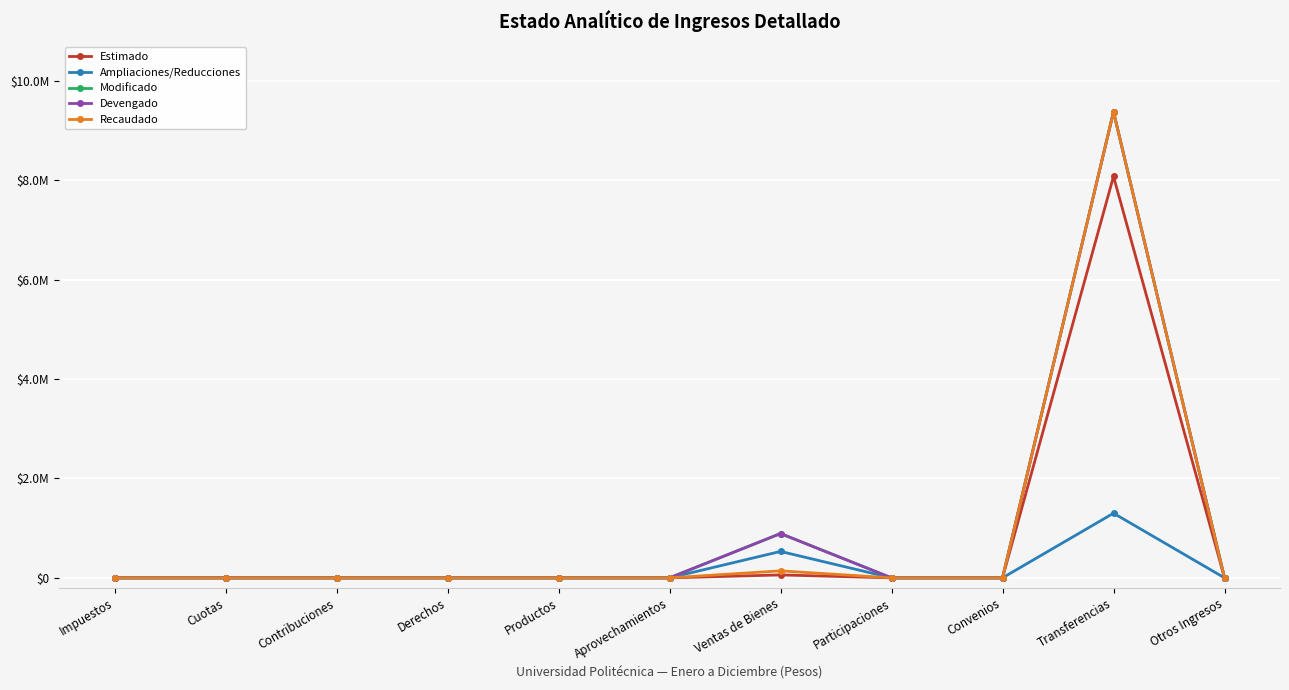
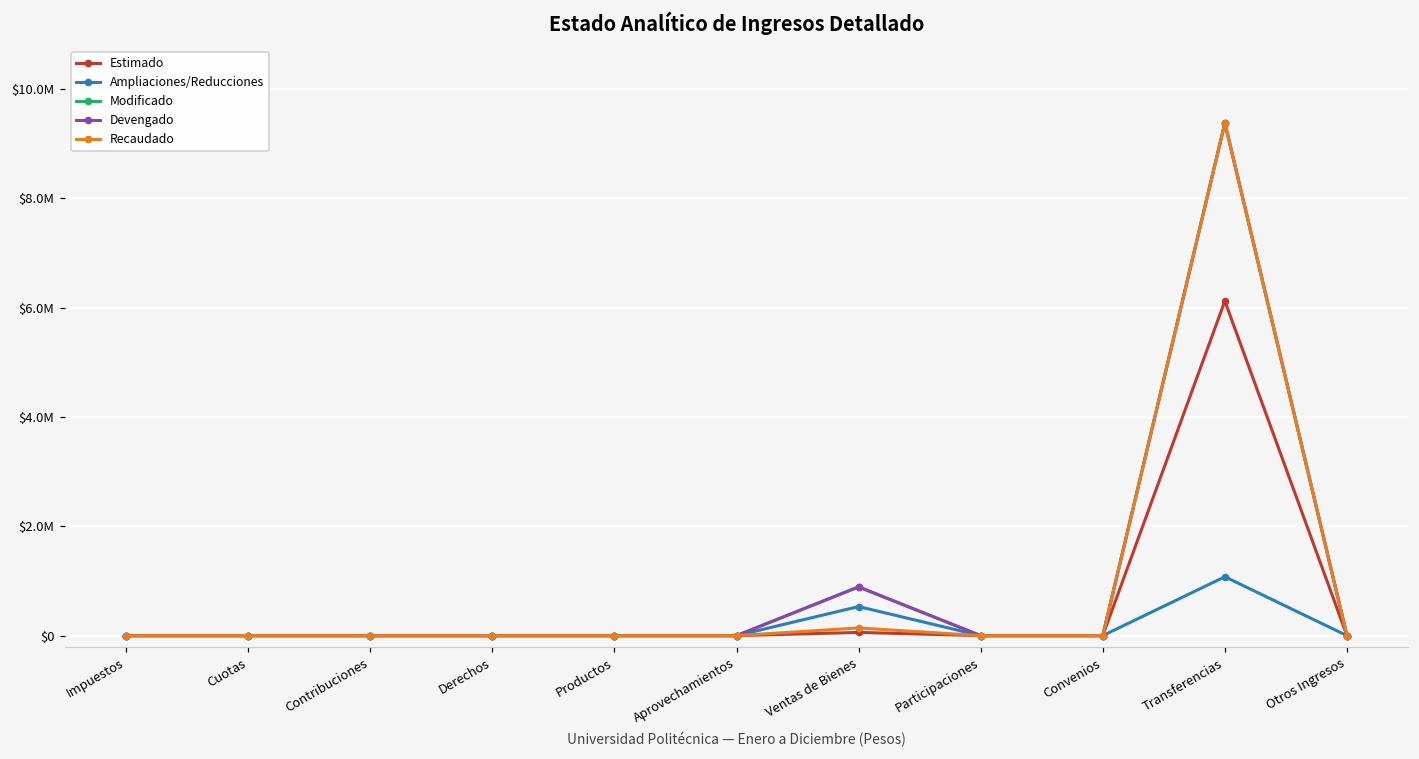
  {
    "Estimado": {
      "Ventas de Bienes": "$100000",
-     "Transferencias": "$8100000"
+     "Transferencias": "$6100000"
    },
    "Ampliaciones/Reducciones": {
      "Ventas de Bienes": "$500000",
-     "Transferencias": "$1300000"
+     "Transferencias": "$1100000"
    },
    "Devengado": {
      "Ventas de Bienes": "$900000"
    },
    "Recaudado": {
      "Ventas de Bienes": "$100000"
    }
  }
